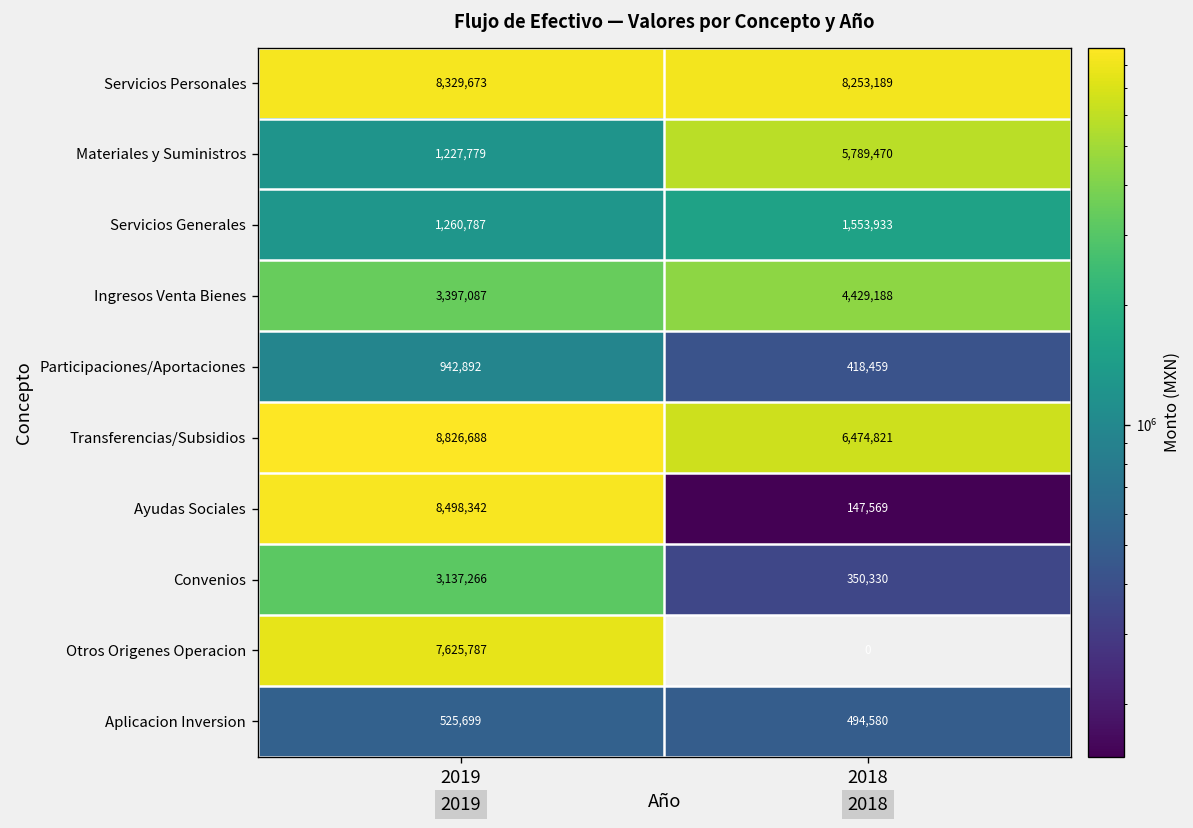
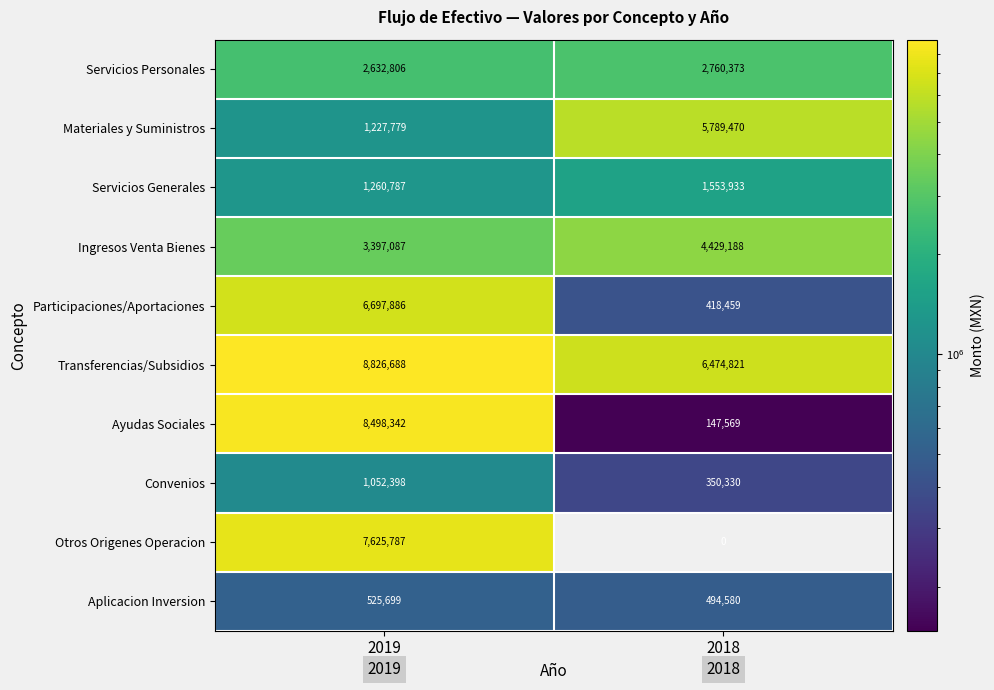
  {
    "Servicios Personales": {
-     "2019": "8,329,673",
-     "2018": "8,253,189"
+     "2019": "2,632,806",
+     "2018": "2,760,373"
    },
    "Materiales y Suministros": {
      "2019": "1,227,779",
      "2018": "5,789,470"
    },
    "Servicios Generales": {
      "2019": "1,260,787",
      "2018": "1,553,933"
    },
    "Ingresos Venta Bienes": {
      "2019": "3,397,087",
      "2018": "4,429,188"
    },
    "Participaciones/Aportaciones": {
-     "2019": "942,892",
+     "2019": "6,697,886",
      "2018": "418,459"
    },
    "Transferencias/Subsidios": {
      "2019": "8,826,688",
      "2018": "6,474,821"
    },
    "Ayudas Sociales": {
      "2019": "8,498,342",
      "2018": "147,569"
    },
    "Convenios": {
-     "2019": "3,137,266",
+     "2019": "1,052,398",
      "2018": "350,330"
    },
    "Otros Origenes Operacion": {
      "2019": "7,625,787"
    },
    "Aplicacion Inversion": {
      "2019": "525,699",
      "2018": "494,580"
    }
  }
